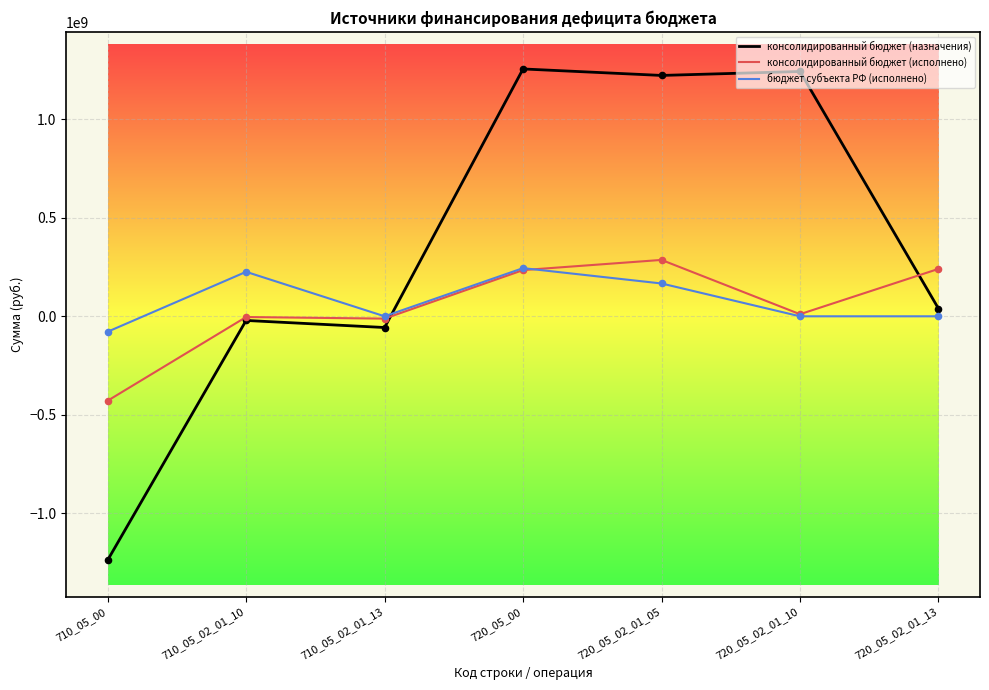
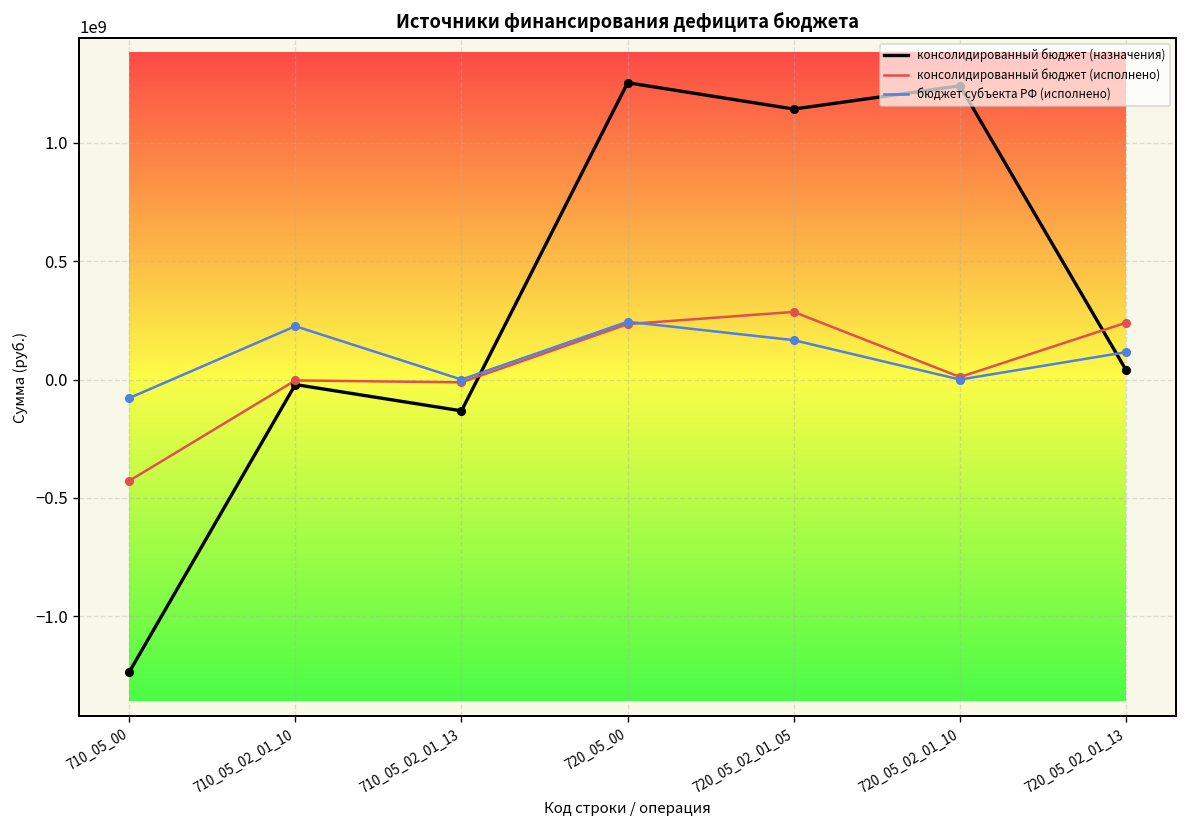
  {
    "консолидированный бюджет (назначения)": {
      "710_05_00": -1240000000,
      "710_05_02_01_10": -20000000,
-     "710_05_02_01_13": -60000000,
+     "710_05_02_01_13": -130000000,
      "720_05_00": 1250000000,
-     "720_05_02_01_05": 1220000000,
+     "720_05_02_01_05": 1140000000,
      "720_05_02_01_13": 40000000
    },
    "консолидированный бюджет (исполнено)": {
      "710_05_00": -430000000,
      "710_05_02_01_10": 0,
      "720_05_02_01_05": 290000000,
      "720_05_02_01_13": 240000000
    },
    "бюджет субъекта РФ (исполнено)": {
      "710_05_00": -80000000,
      "710_05_02_01_10": 230000000,
      "720_05_02_01_05": 170000000,
-     "720_05_02_01_13": 0
+     "720_05_02_01_13": 120000000
    }
  }
